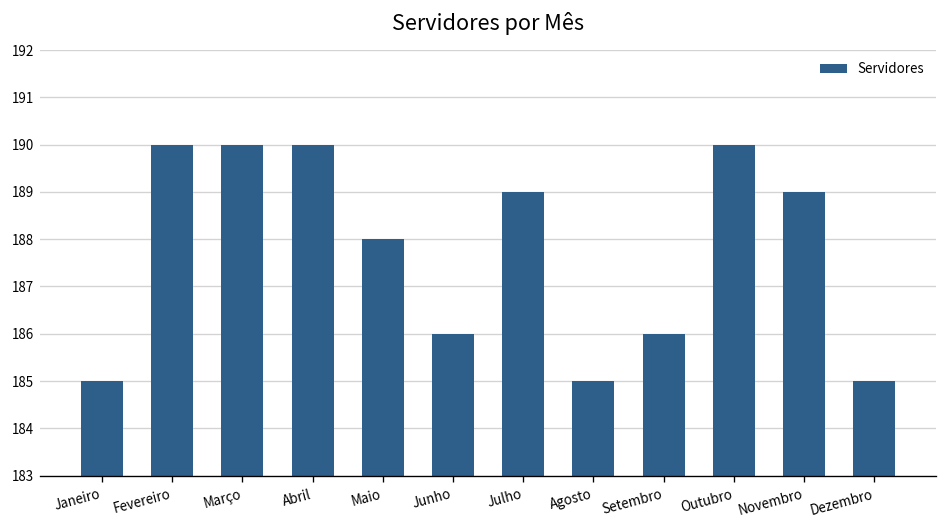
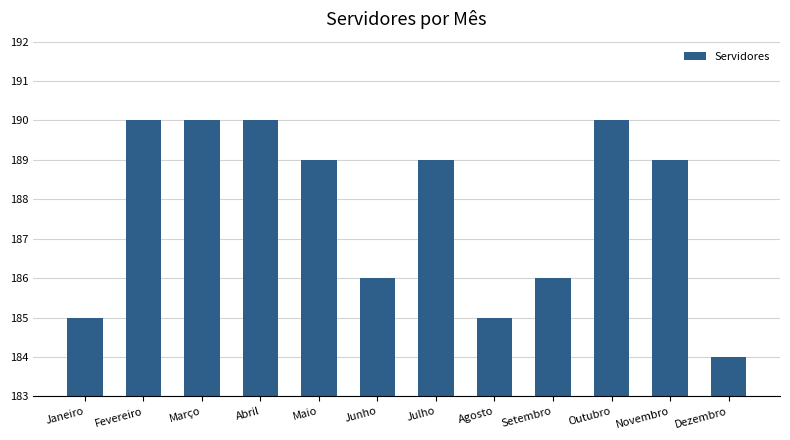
  {
    "Janeiro": 185,
    "Fevereiro": 190,
    "Março": 190,
    "Abril": 190,
-   "Maio": 188,
+   "Maio": 189,
    "Junho": 186,
    "Julho": 189,
    "Agosto": 185,
    "Setembro": 186,
    "Outubro": 190,
    "Novembro": 189,
-   "Dezembro": 185
+   "Dezembro": 184
  }
